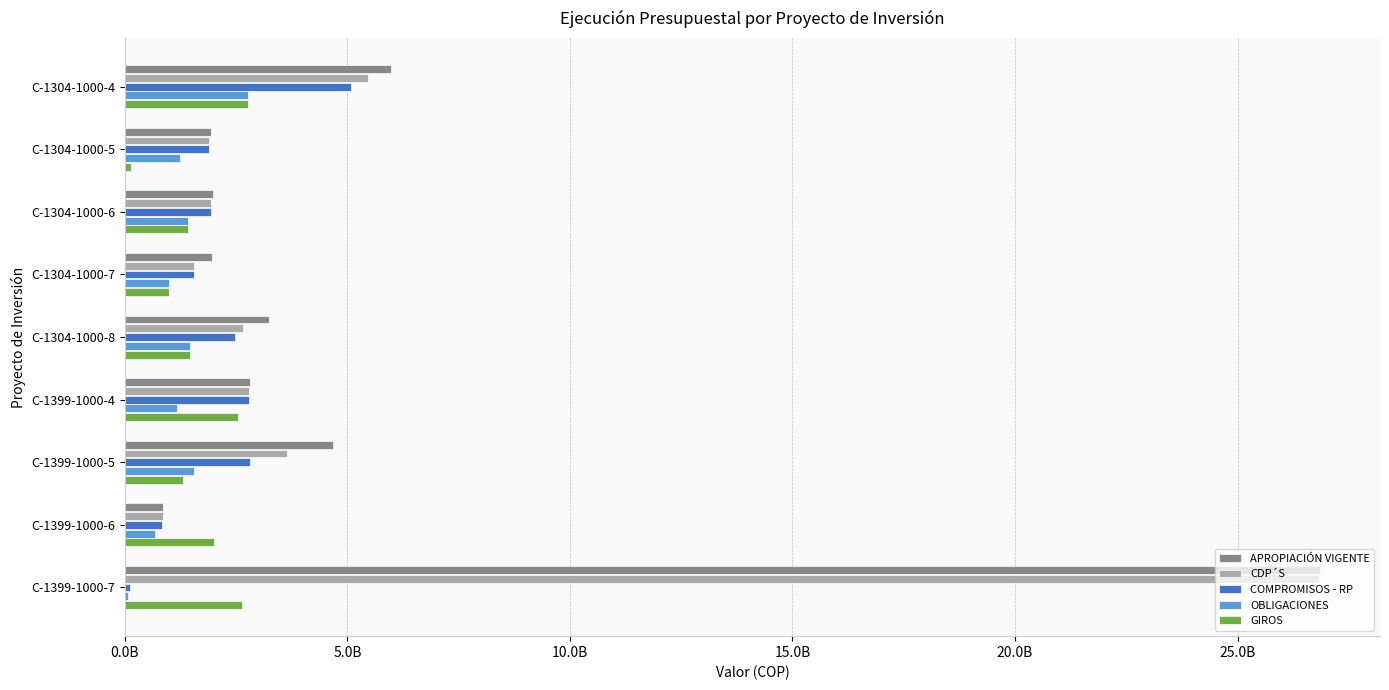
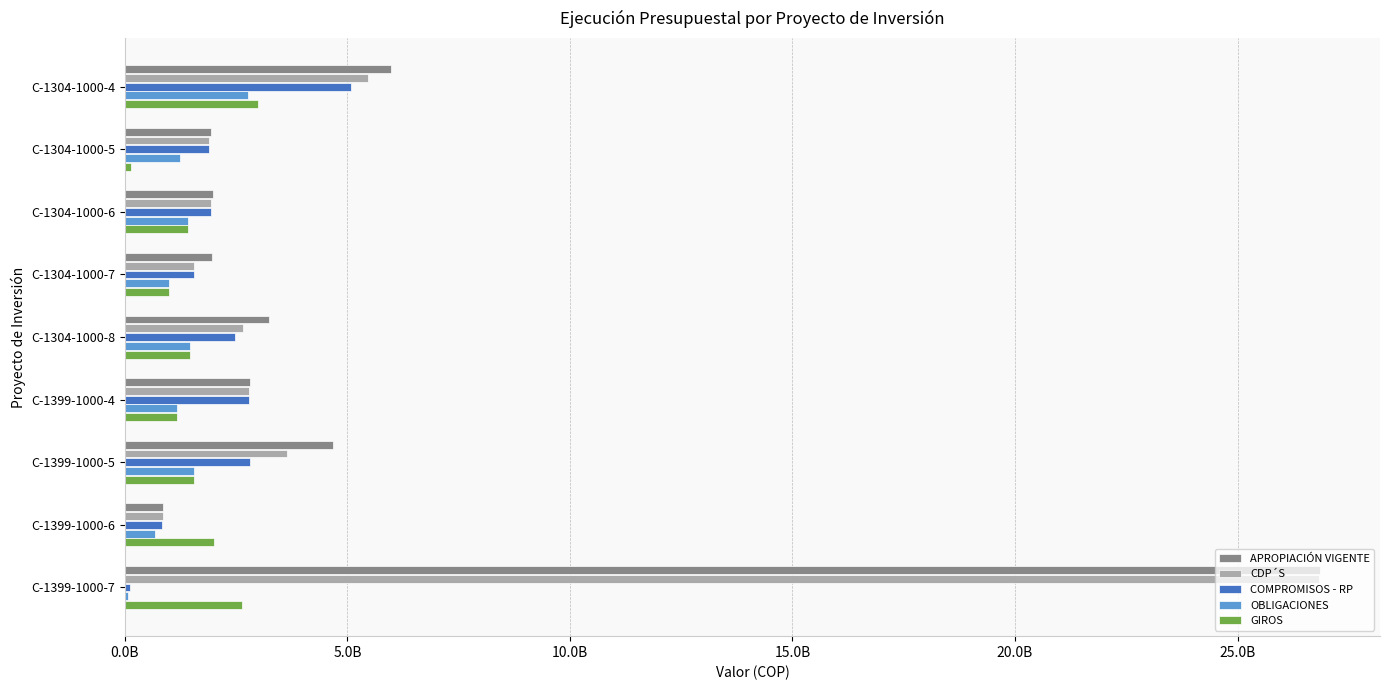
  {
    "GIROS": {
-     "C-1304-1000-4": 2800000000,
+     "C-1304-1000-4": 3000000000,
      "C-1304-1000-5": 100000000,
      "C-1304-1000-6": 1400000000,
      "C-1304-1000-7": 1000000000,
      "C-1304-1000-8": 1500000000,
-     "C-1399-1000-4": 2500000000,
-     "C-1399-1000-5": 1300000000,
+     "C-1399-1000-4": 1200000000,
+     "C-1399-1000-5": 1500000000,
      "C-1399-1000-6": 2000000000,
      "C-1399-1000-7": 2600000000
    }
  }
